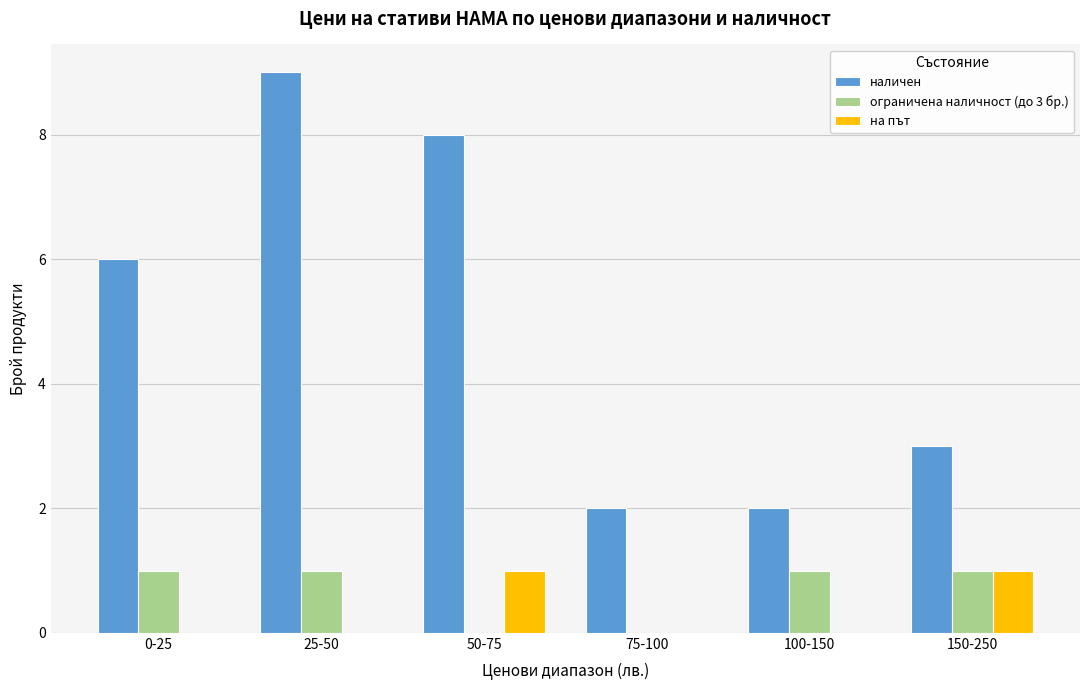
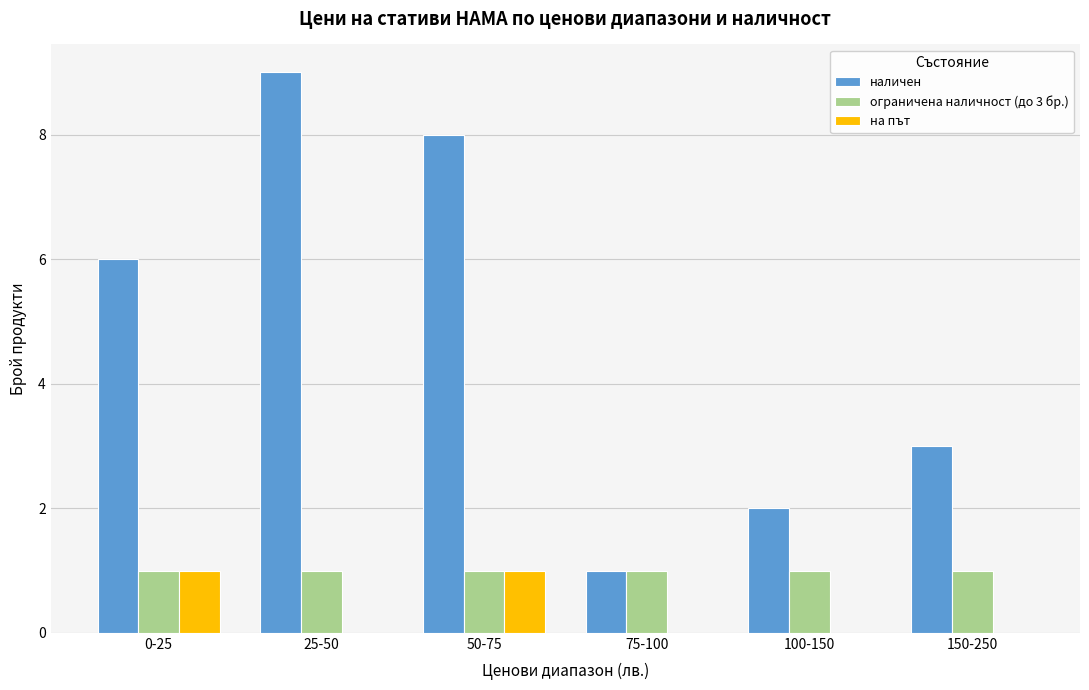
  {
    "наличен": {
      "0-25": 6,
      "25-50": 9,
      "50-75": 8,
-     "75-100": 2,
+     "75-100": 1,
      "100-150": 2,
      "150-250": 3
    },
    "ограничена наличност (до 3 бр.)": {
      "0-25": 1,
      "25-50": 1,
-     "50-75": 0,
-     "75-100": 0,
+     "50-75": 1,
+     "75-100": 1,
      "100-150": 1,
      "150-250": 1
    },
    "на път": {
-     "0-25": 0,
+     "0-25": 1,
      "25-50": 0,
      "50-75": 1,
      "75-100": 0,
      "100-150": 0,
-     "150-250": 1
+     "150-250": 0
    }
  }
